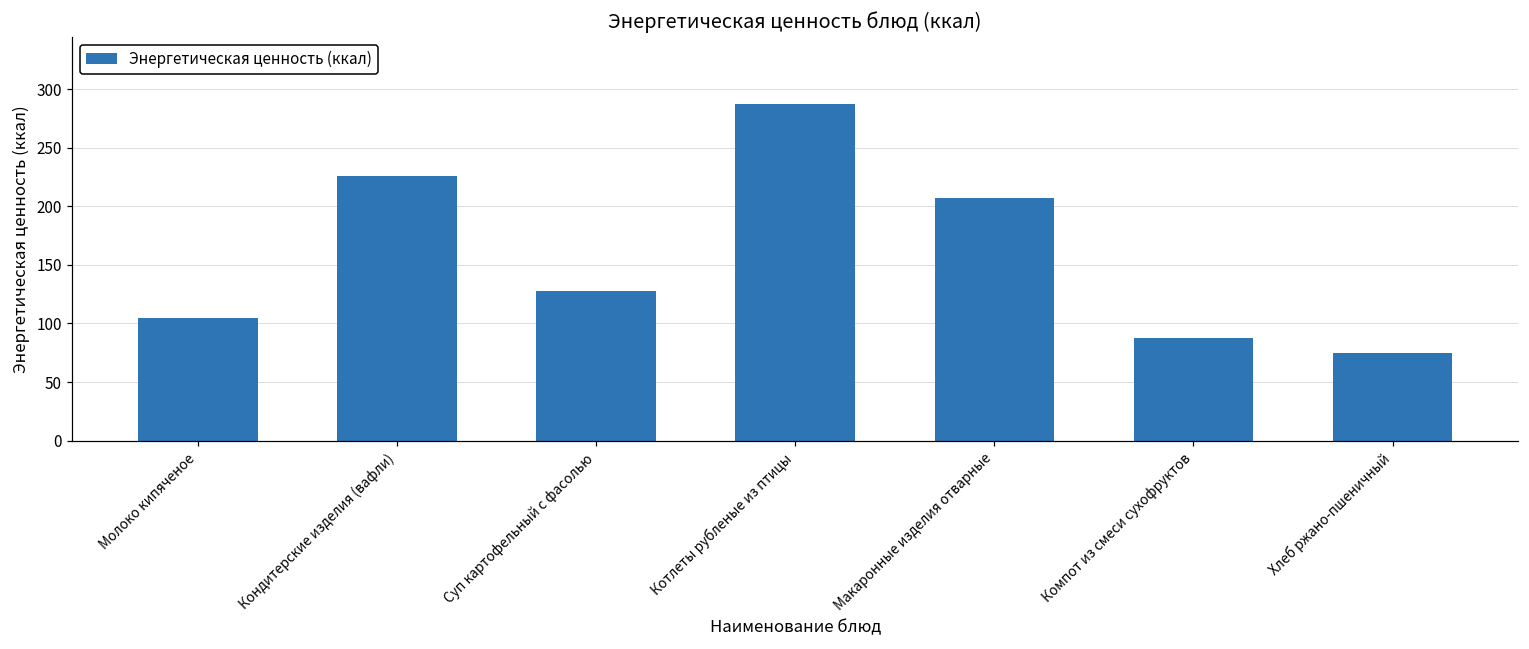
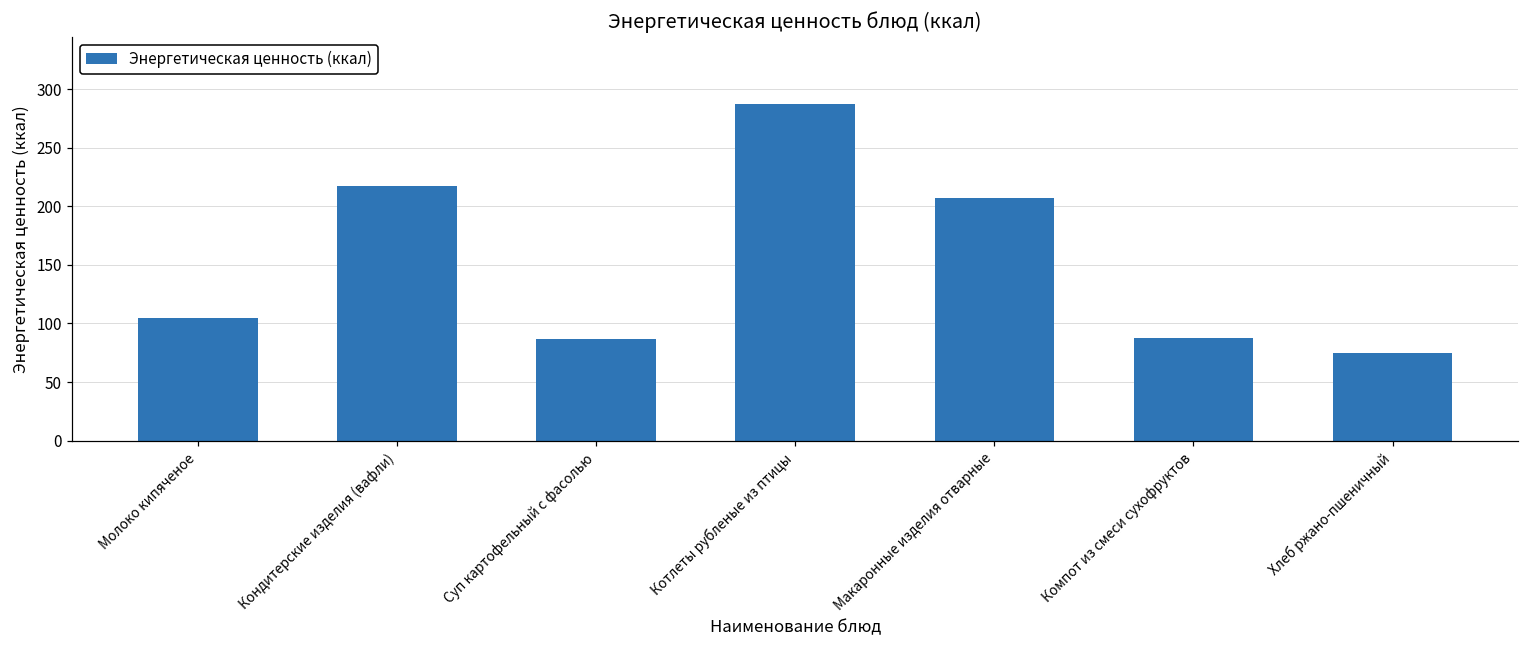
  {
    "Молоко кипяченое": 105,
-   "Кондитерские изделия (вафли)": 226,
-   "Суп картофельный с фасолью": 128,
+   "Кондитерские изделия (вафли)": 218,
+   "Суп картофельный с фасолью": 86,
    "Котлеты рубленые из птицы": 287,
    "Макаронные изделия отварные": 207,
    "Компот из смеси сухофруктов": 88,
    "Хлеб ржано-пшеничный": 75
  }
